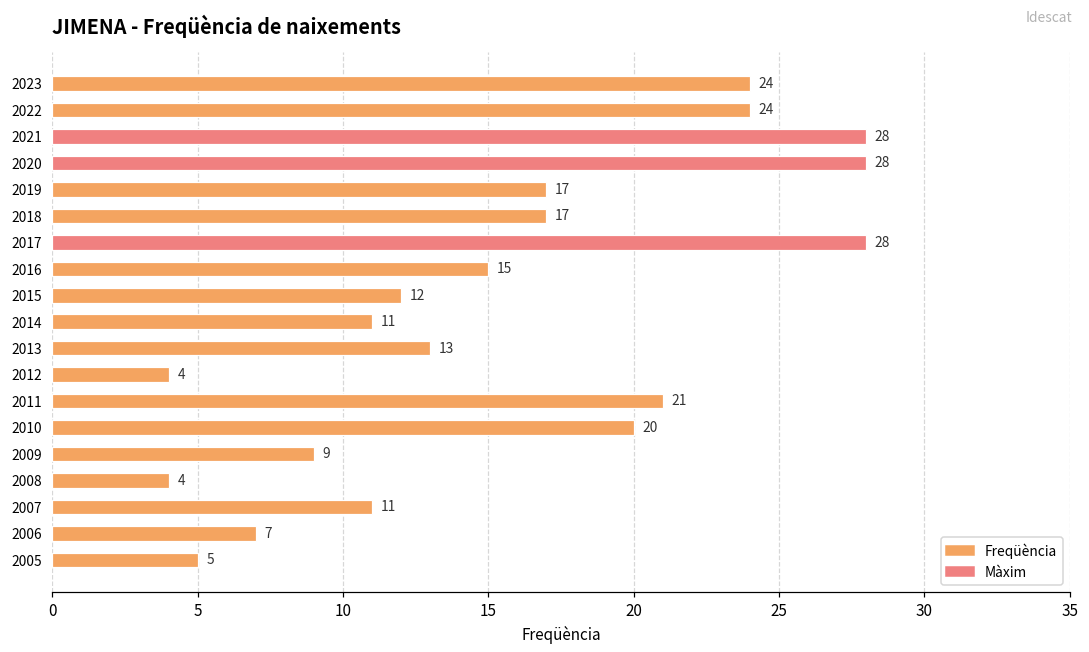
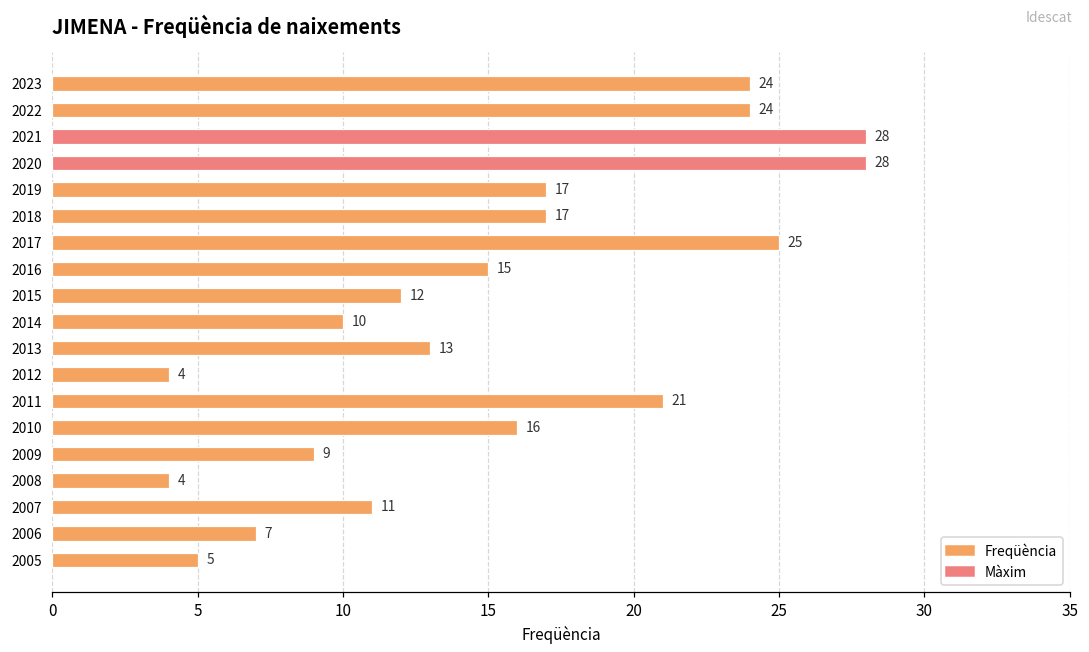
  {
    "2023": 24,
    "2022": 24,
    "2021": 28,
    "2020": 28,
    "2019": 17,
    "2018": 17,
-   "2017": 28,
+   "2017": 25,
    "2016": 15,
    "2015": 12,
-   "2014": 11,
+   "2014": 10,
    "2013": 13,
    "2012": 4,
    "2011": 21,
-   "2010": 20,
+   "2010": 16,
    "2009": 9,
    "2008": 4,
    "2007": 11,
    "2006": 7,
    "2005": 5
  }
